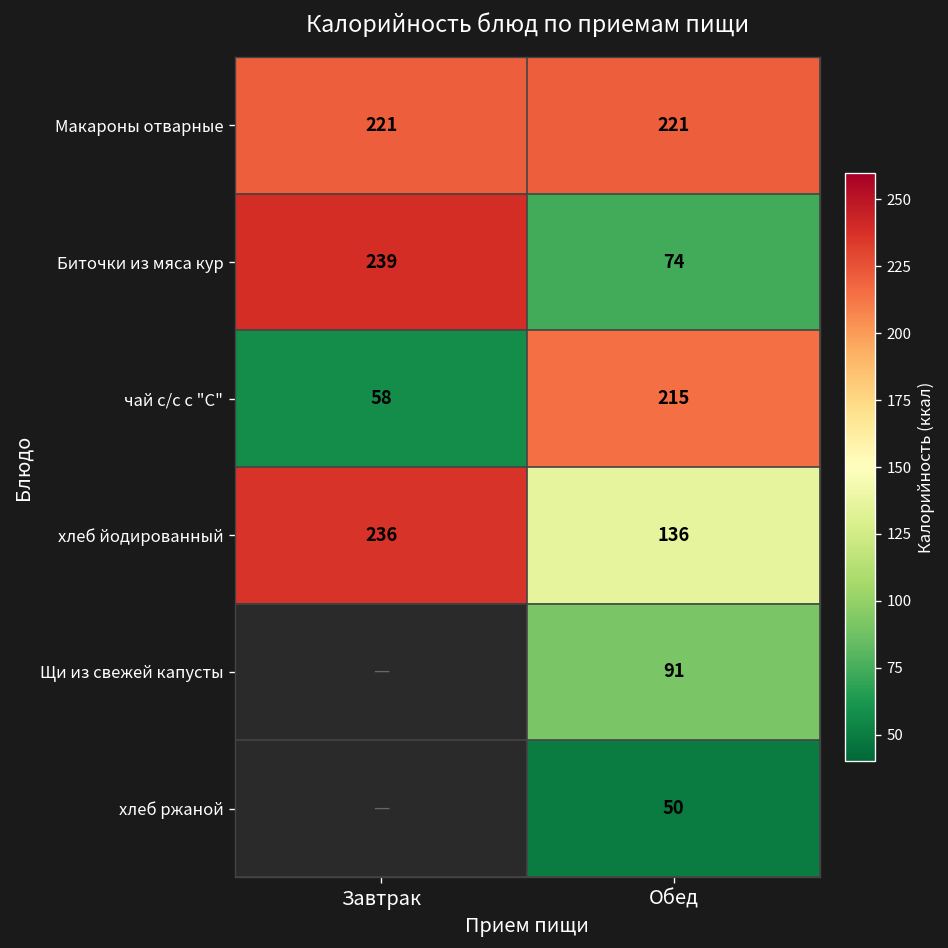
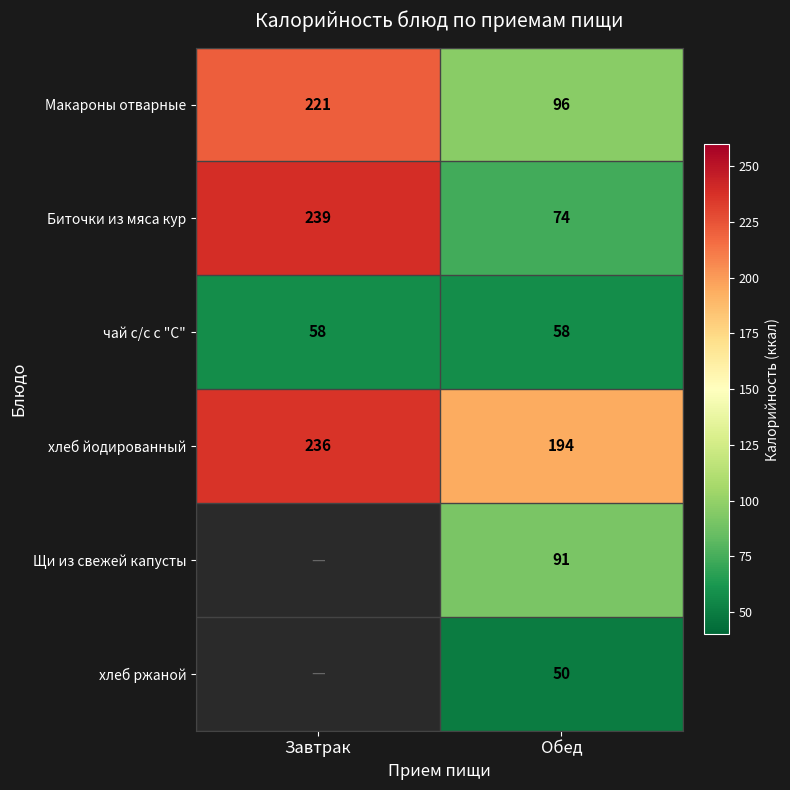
  {
    "Макароны отварные": {
      "Завтрак": 221,
-     "Обед": 221
+     "Обед": 96
    },
    "Биточки из мяса кур": {
      "Завтрак": 239,
      "Обед": 74
    },
    "чай с/с с \"С\"": {
      "Завтрак": 58,
-     "Обед": 215
+     "Обед": 58
    },
    "хлеб йодированный": {
      "Завтрак": 236,
-     "Обед": 136
+     "Обед": 194
    },
    "Щи из свежей капусты": {
      "Обед": 91
    },
    "хлеб ржаной": {
      "Обед": 50
    }
  }
